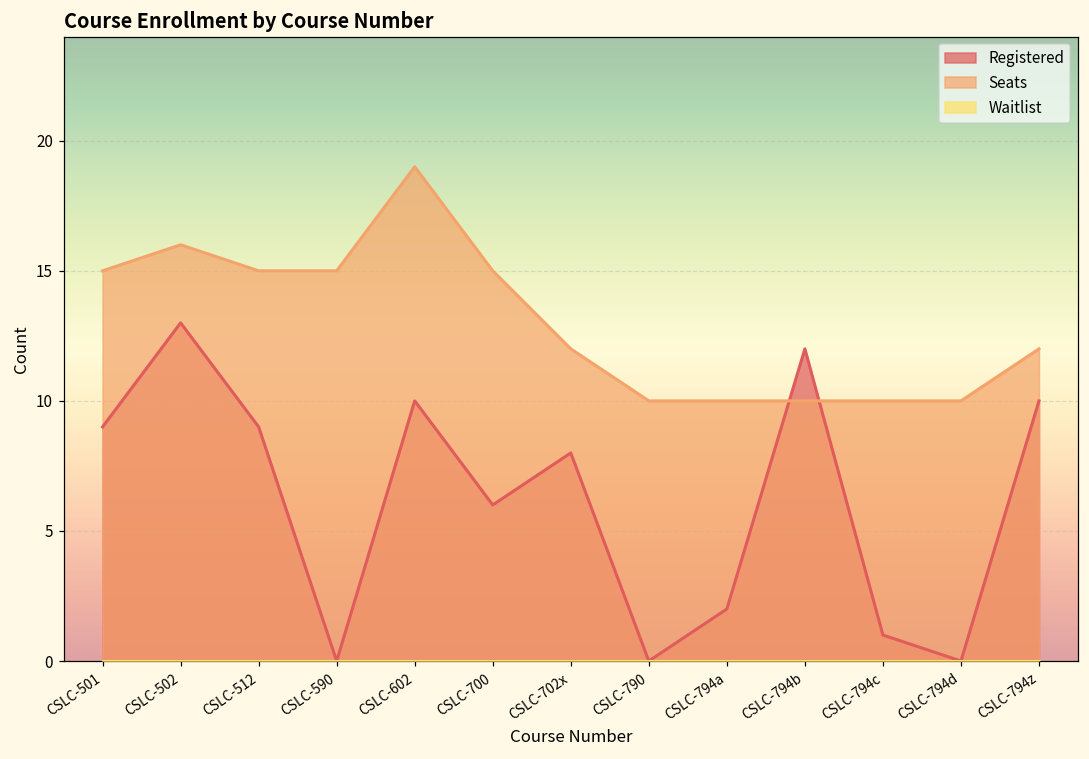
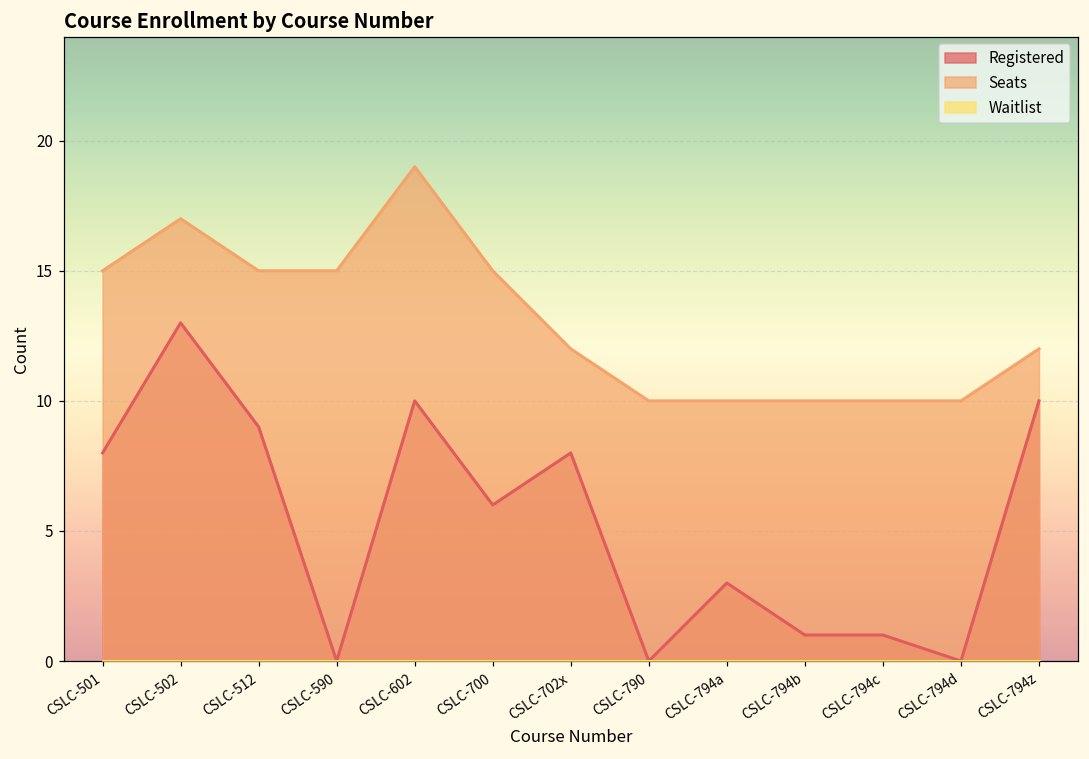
  {
    "Registered": {
-     "CSLC-501": 9,
+     "CSLC-501": 8,
      "CSLC-502": 13,
      "CSLC-512": 9,
      "CSLC-602": 10,
      "CSLC-700": 6,
      "CSLC-702x": 8,
-     "CSLC-794a": 2,
-     "CSLC-794b": 12,
+     "CSLC-794a": 3,
+     "CSLC-794b": 1,
      "CSLC-794c": 1,
      "CSLC-794z": 10
    },
    "Seats": {
      "CSLC-501": 15,
-     "CSLC-502": 16,
+     "CSLC-502": 17,
      "CSLC-512": 15,
      "CSLC-590": 15,
      "CSLC-602": 19,
      "CSLC-700": 15,
      "CSLC-702x": 12,
      "CSLC-790": 10,
      "CSLC-794a": 10,
      "CSLC-794b": 10,
      "CSLC-794c": 10,
      "CSLC-794d": 10,
      "CSLC-794z": 12
    },
    "Waitlist": {
      "CSLC-501": 0,
      "CSLC-502": 0,
      "CSLC-512": 0,
      "CSLC-602": 0,
      "CSLC-700": 0,
      "CSLC-702x": 0,
      "CSLC-794a": 0,
      "CSLC-794b": 0,
      "CSLC-794c": 0,
      "CSLC-794z": 0
    }
  }
